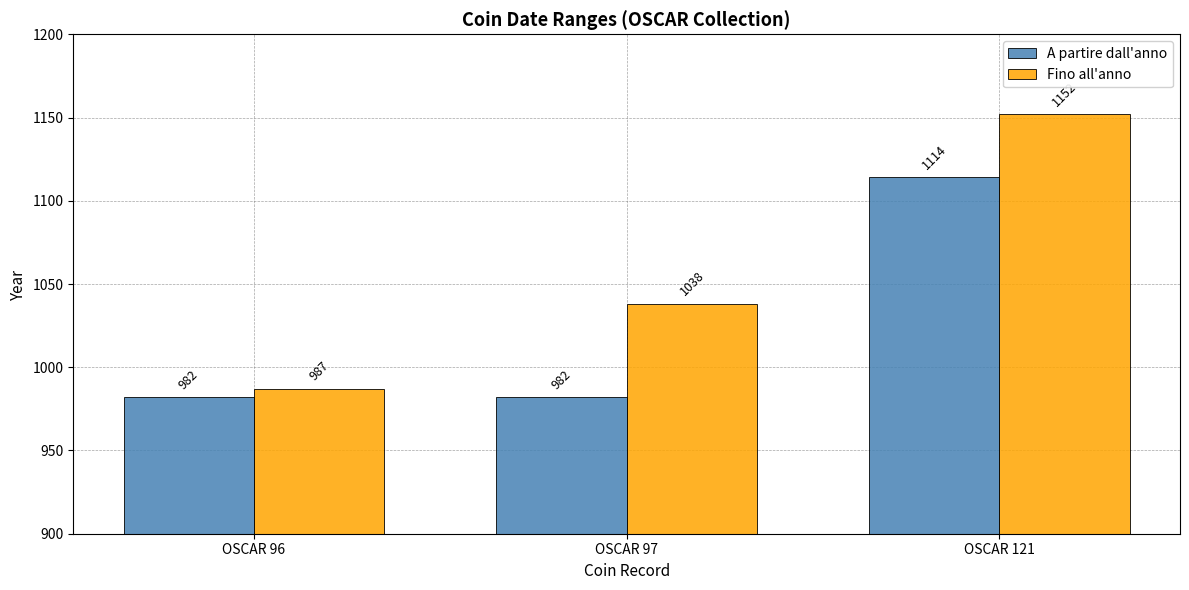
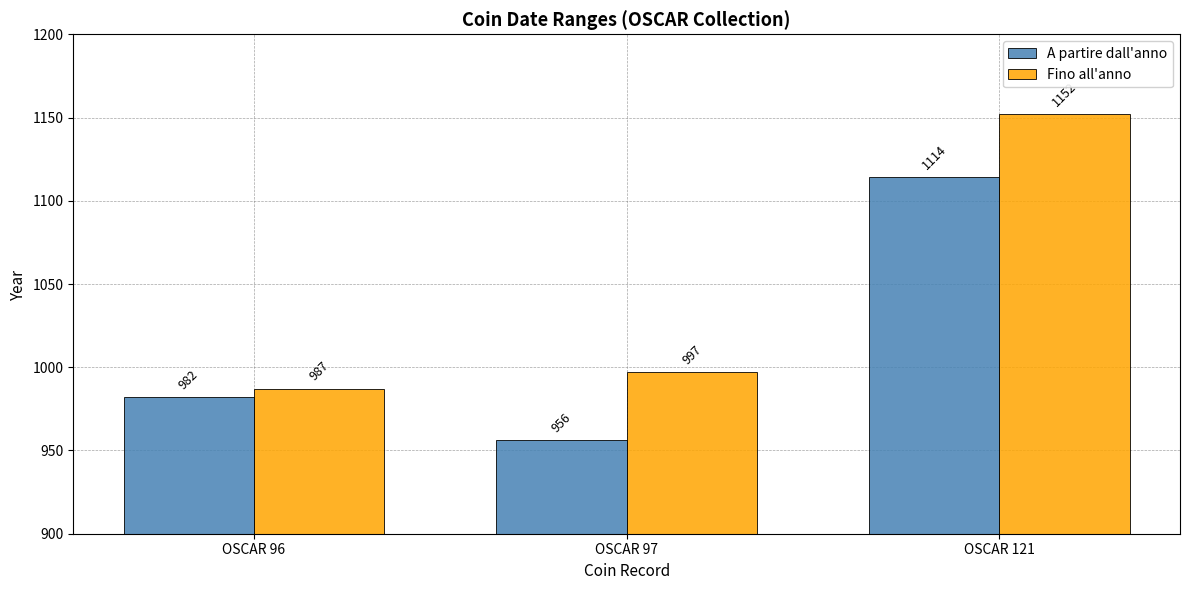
  {
    "A partire dall'anno": {
      "OSCAR 96": 982,
-     "OSCAR 97": 982,
+     "OSCAR 97": 956,
      "OSCAR 121": 1114
    },
    "Fino all'anno": {
      "OSCAR 96": 987,
-     "OSCAR 97": 1038
+     "OSCAR 97": 997
    }
  }
